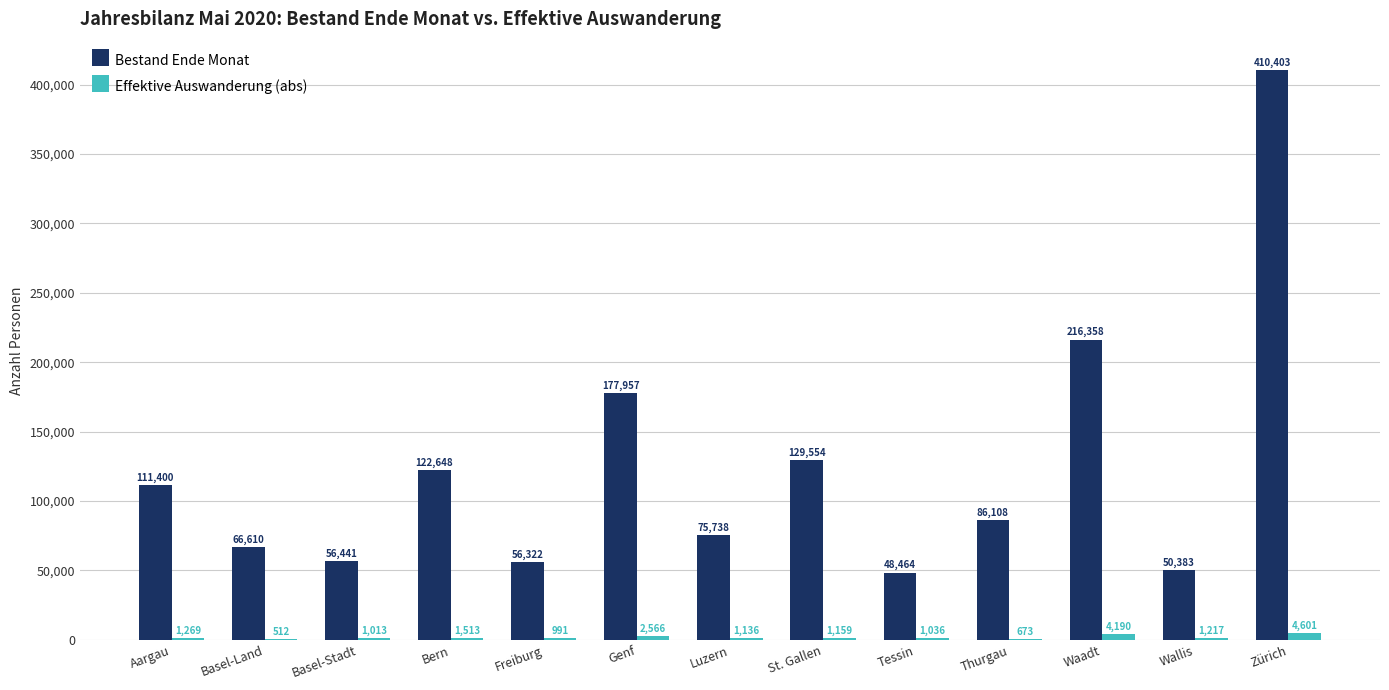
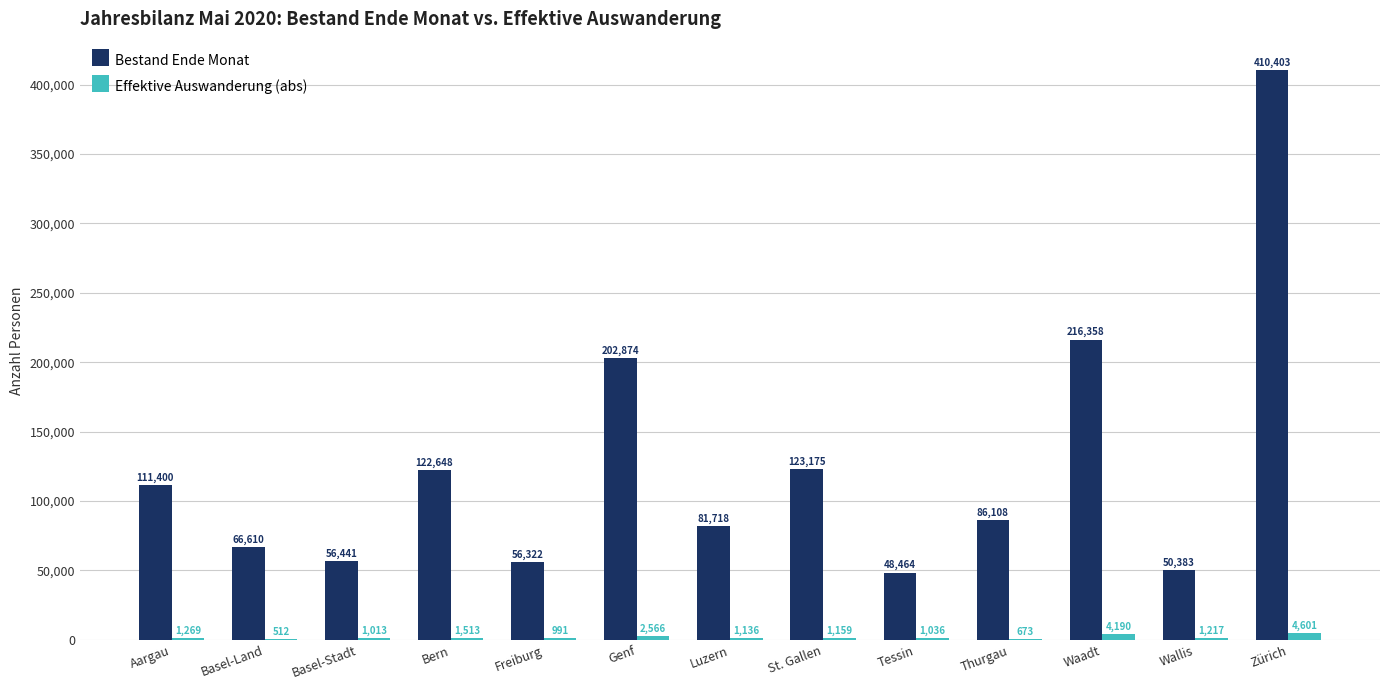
  {
    "Bestand Ende Monat": {
      "Aargau": "111,400",
      "Basel-Land": "66,610",
      "Basel-Stadt": "56,441",
      "Bern": "122,648",
      "Freiburg": "56,322",
-     "Genf": "177,957",
-     "Luzern": "75,738",
-     "St. Gallen": "129,554",
+     "Genf": "202,874",
+     "Luzern": "81,718",
+     "St. Gallen": "123,175",
      "Tessin": "48,464",
      "Thurgau": "86,108",
      "Waadt": "216,358",
      "Wallis": "50,383",
      "Zürich": "410,403"
    },
    "Effektive Auswanderung (abs)": {
      "Aargau": "1,269",
      "Basel-Land": "512",
      "Basel-Stadt": "1,013",
      "Bern": "1,513",
      "Freiburg": "991",
      "Genf": "2,566",
      "Luzern": "1,136",
      "St. Gallen": "1,159",
      "Tessin": "1,036",
      "Thurgau": "673",
      "Waadt": "4,190",
      "Wallis": "1,217",
      "Zürich": "4,601"
    }
  }
